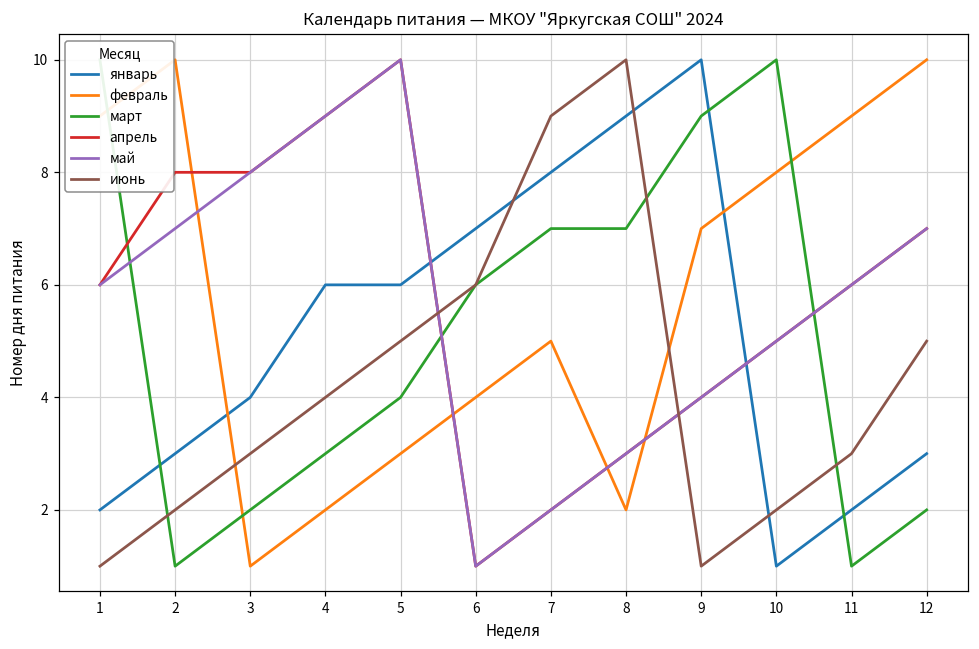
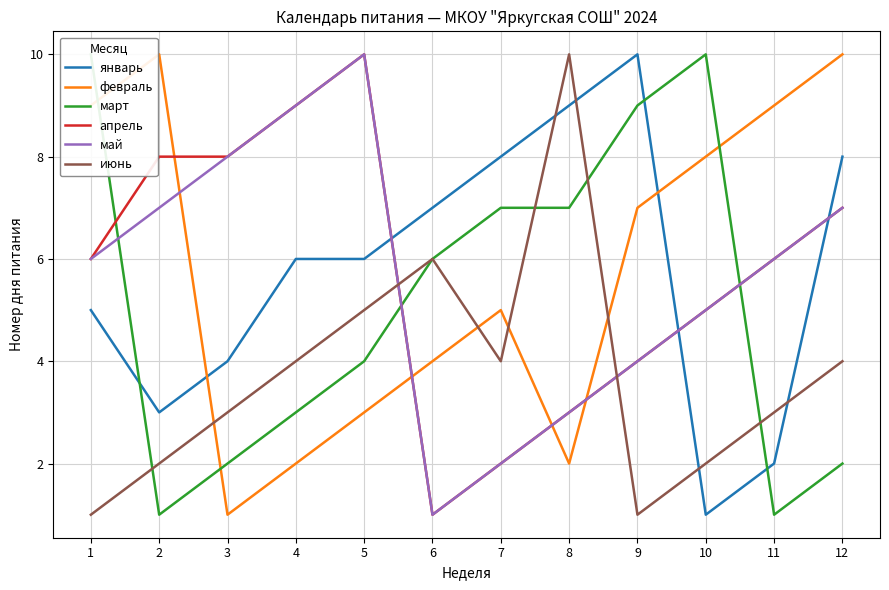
  {
    "январь": {
-     "1": 2,
+     "1": 5,
      "2": 3,
      "3": 4,
      "4": 6,
      "5": 6,
      "6": 7,
      "7": 8,
      "8": 9,
      "9": 10,
      "10": 1,
      "11": 2,
-     "12": 3
+     "12": 8
    },
    "февраль": {
      "2": 10,
      "3": 1,
      "4": 2,
      "5": 3,
      "6": 4,
      "7": 5,
      "8": 2,
      "9": 7,
      "10": 8,
      "11": 9,
      "12": 10
    },
    "март": {
      "2": 1,
      "3": 2,
      "4": 3,
      "5": 4,
      "7": 7,
      "8": 7,
      "9": 9,
      "10": 10,
      "11": 1,
      "12": 2
    },
    "апрель": {
      "2": 8
    },
    "май": {
      "2": 7
    },
    "июнь": {
      "1": 1,
      "2": 2,
      "3": 3,
      "4": 4,
      "5": 5,
-     "7": 9,
+     "7": 4,
      "8": 10,
      "9": 1,
      "10": 2,
      "11": 3,
-     "12": 5
+     "12": 4
    }
  }
